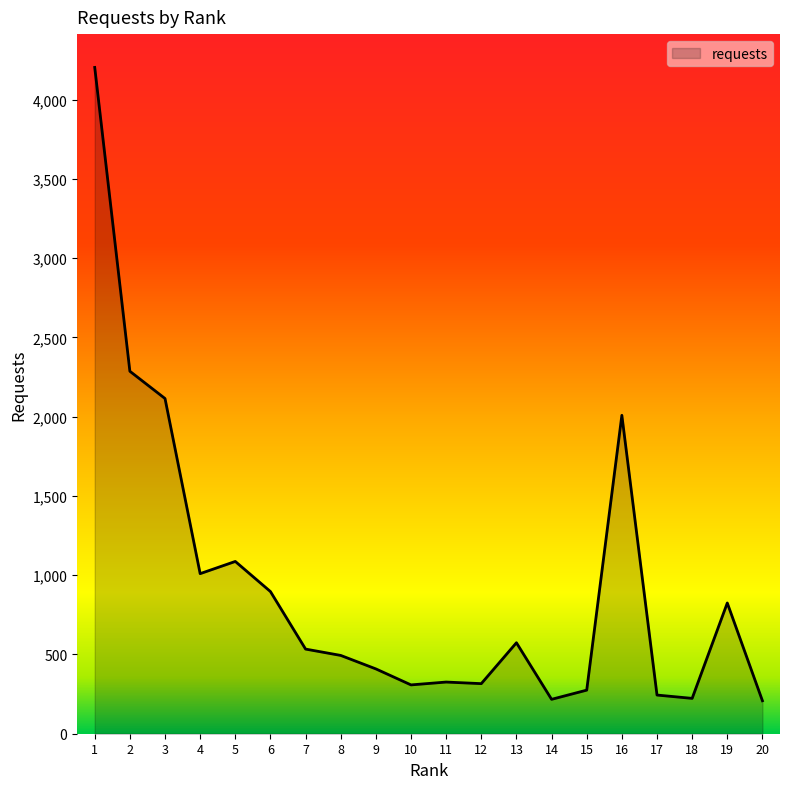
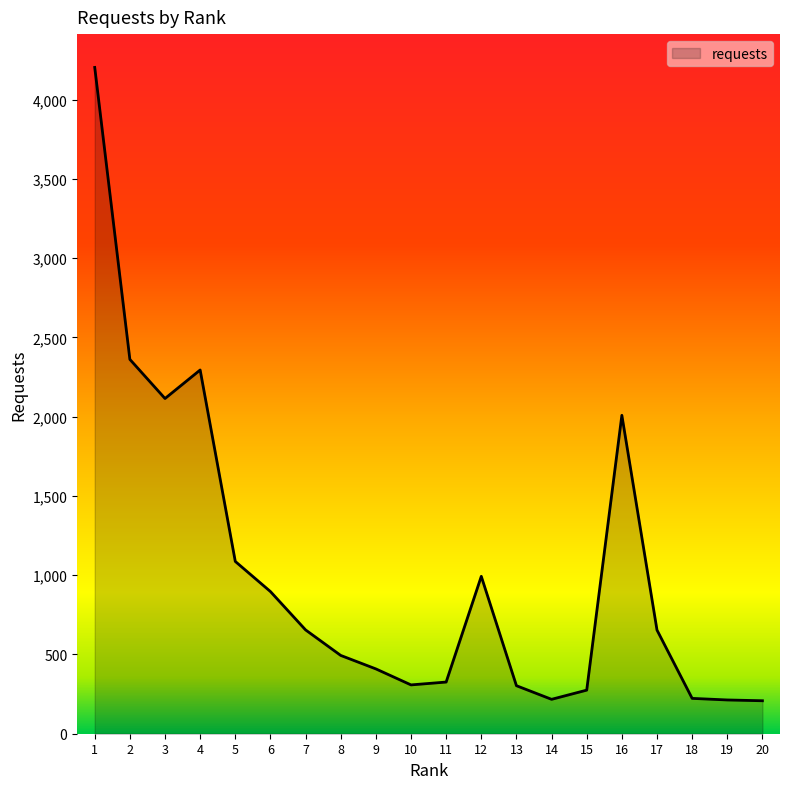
  {
    "1": "4,200",
-   "2": "2,290",
+   "2": "2,360",
    "3": "2,120",
-   "4": "1,010",
+   "4": "2,300",
    "5": "1,090",
    "6": "900",
-   "7": "530",
+   "7": "660",
    "8": "490",
    "9": "410",
    "10": "310",
    "11": "330",
-   "12": "320",
-   "13": "570",
+   "12": "990",
+   "13": "300",
    "14": "220",
    "15": "280",
    "16": "2,010",
-   "17": "240",
+   "17": "650",
    "18": "220",
-   "19": "830",
+   "19": "210",
    "20": "210"
  }
